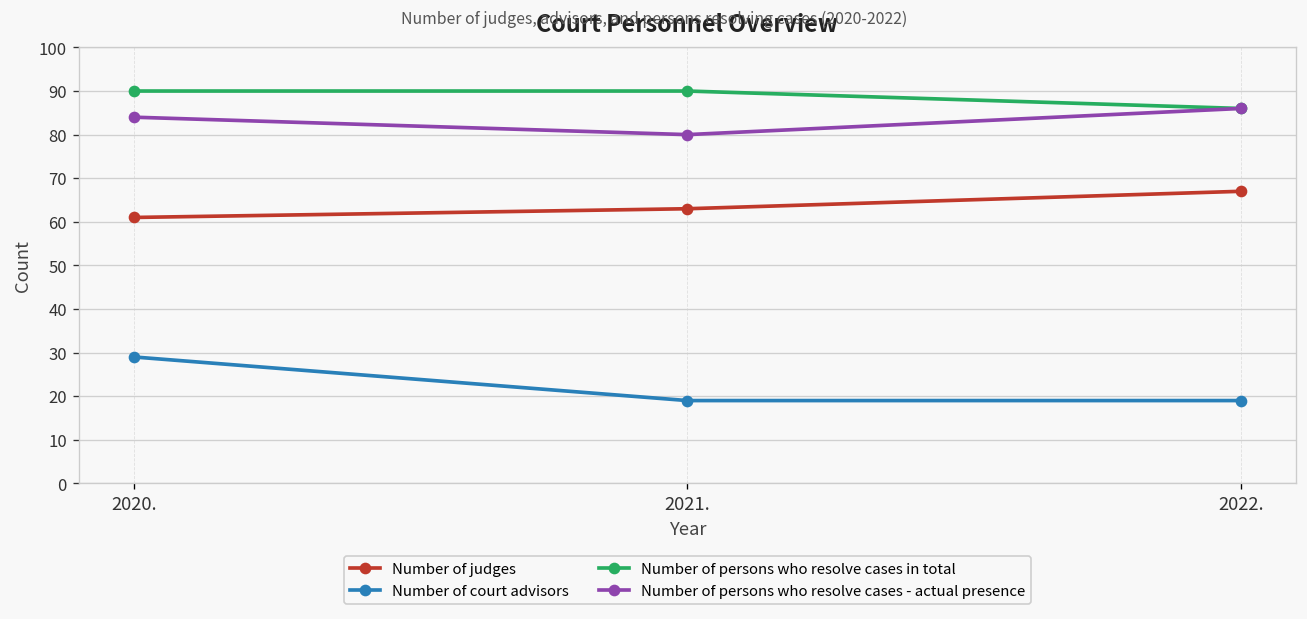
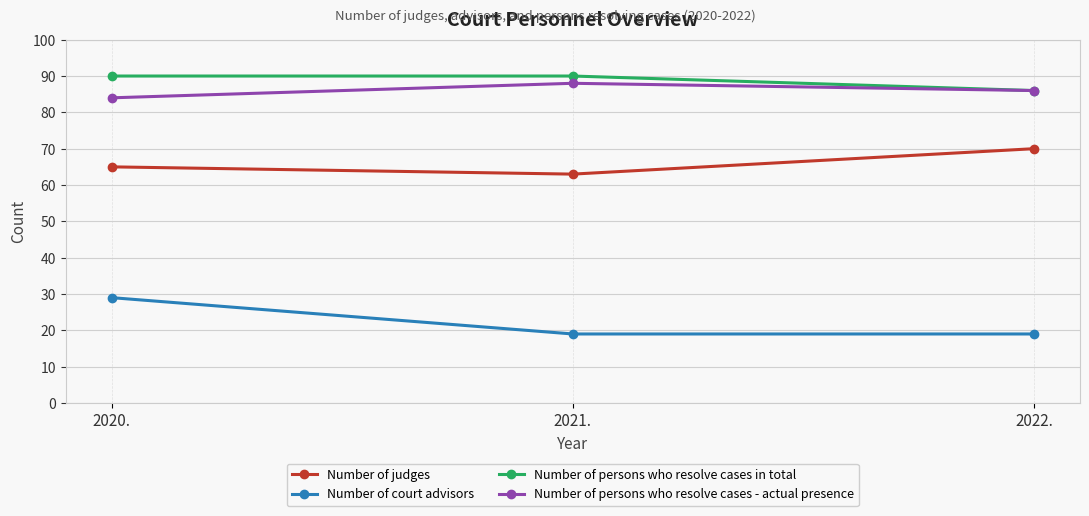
  {
    "Number of judges": {
-     "2020.": 61,
+     "2020.": 65,
      "2021.": 63,
-     "2022.": 67
+     "2022.": 70
    },
    "Number of court advisors": {
      "2020.": 29,
      "2021.": 19,
      "2022.": 19
    },
    "Number of persons who resolve cases in total": {
      "2020.": 90,
      "2021.": 90
    },
    "Number of persons who resolve cases - actual presence": {
      "2020.": 84,
-     "2021.": 80
+     "2021.": 88
    }
  }
